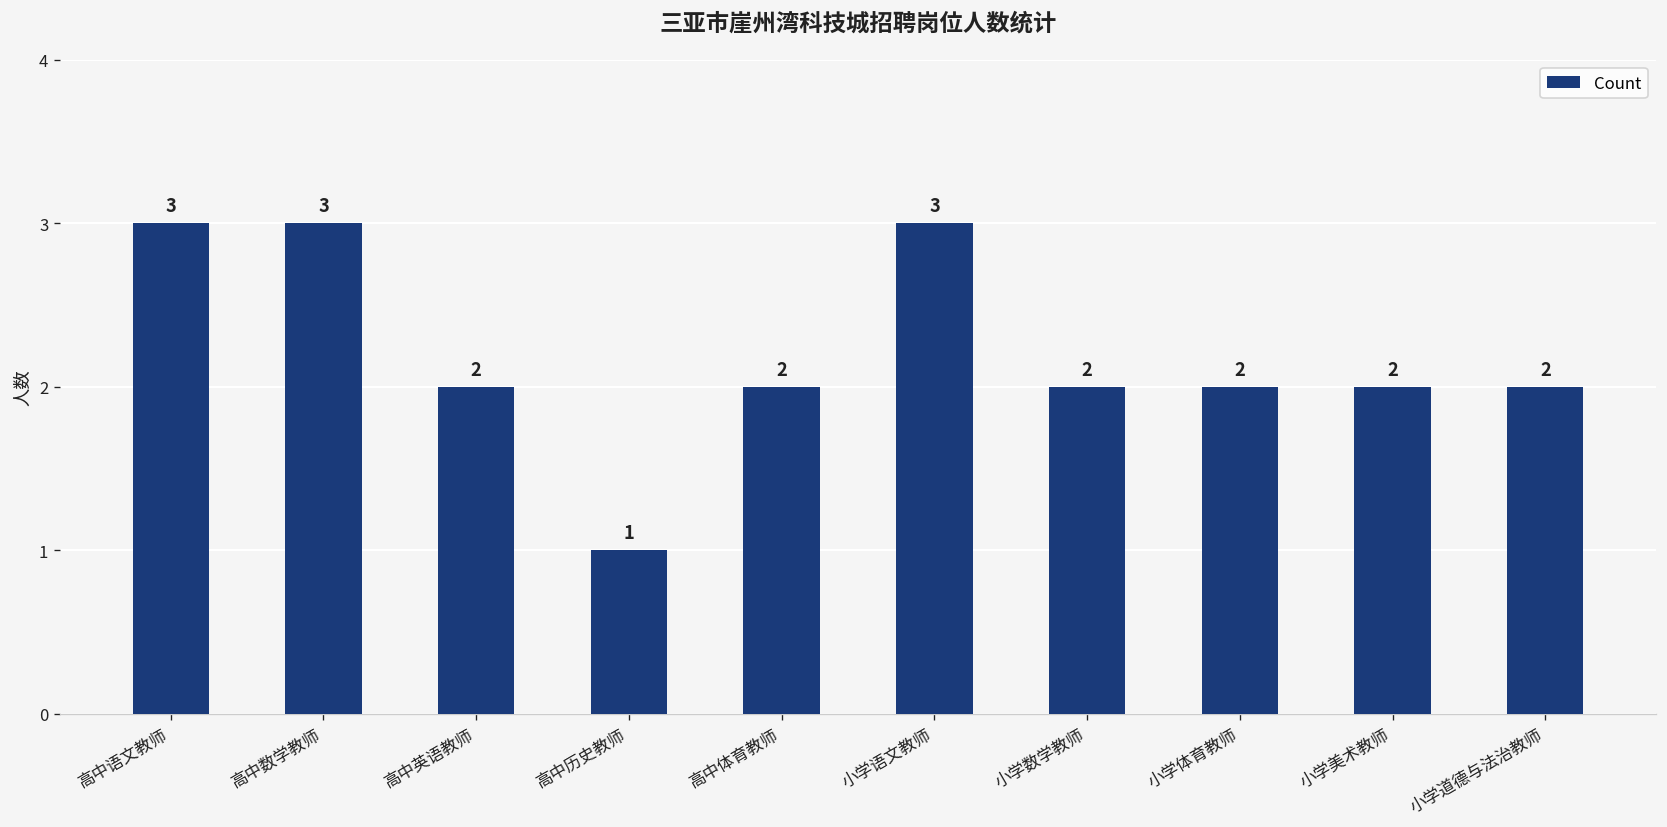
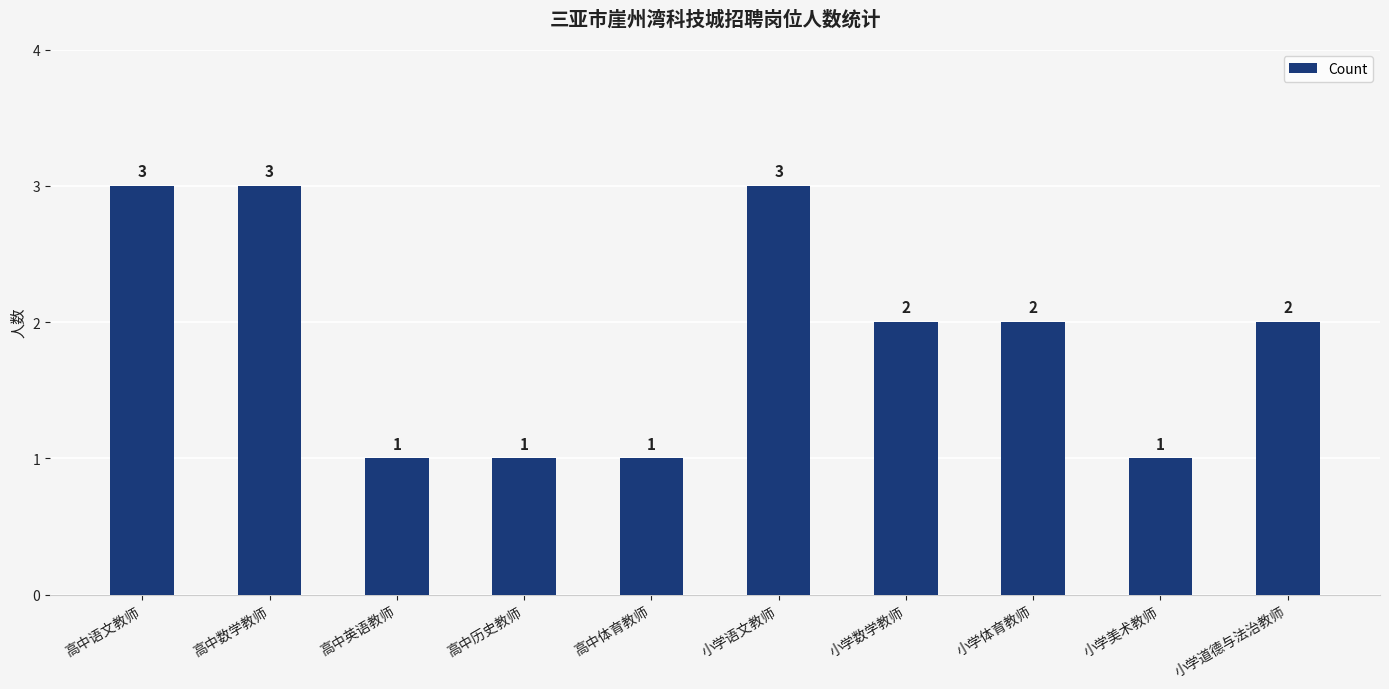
  {
    "高中语文教师": 3,
    "高中数学教师": 3,
-   "高中英语教师": 2,
+   "高中英语教师": 1,
    "高中历史教师": 1,
-   "高中体育教师": 2,
+   "高中体育教师": 1,
    "小学语文教师": 3,
    "小学数学教师": 2,
    "小学体育教师": 2,
-   "小学美术教师": 2,
+   "小学美术教师": 1,
    "小学道德与法治教师": 2
  }
